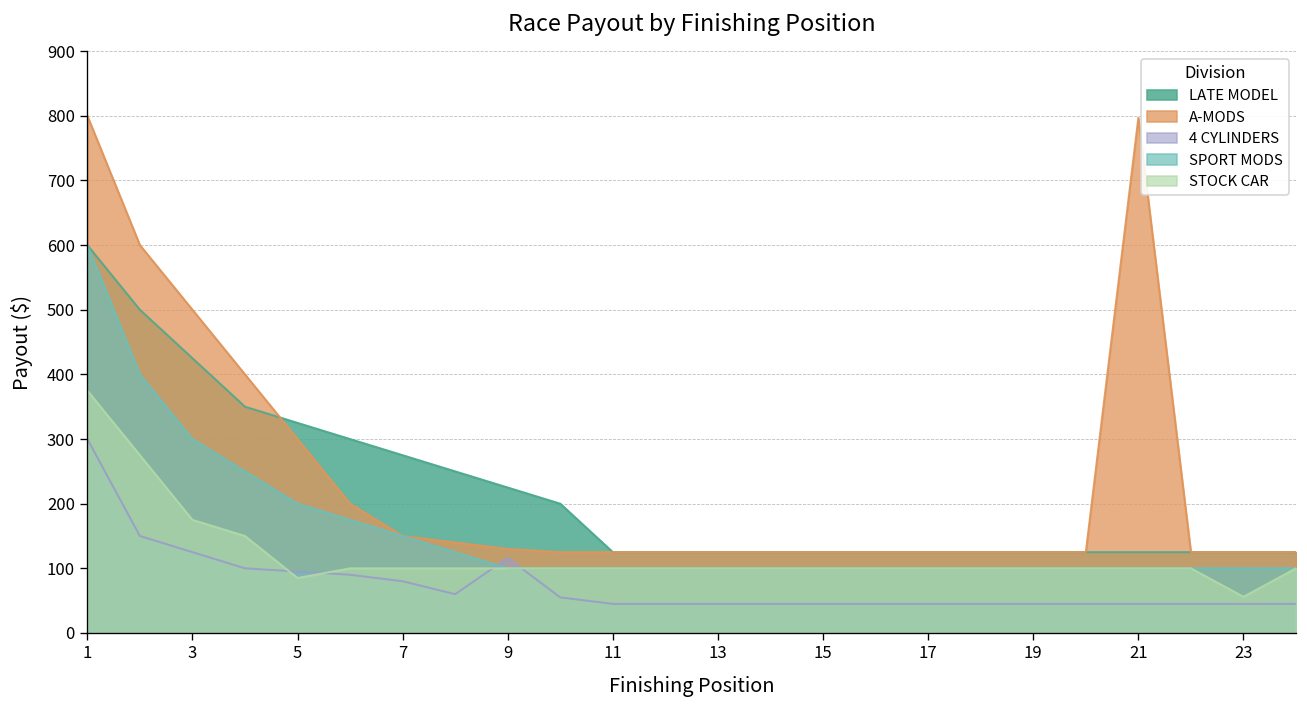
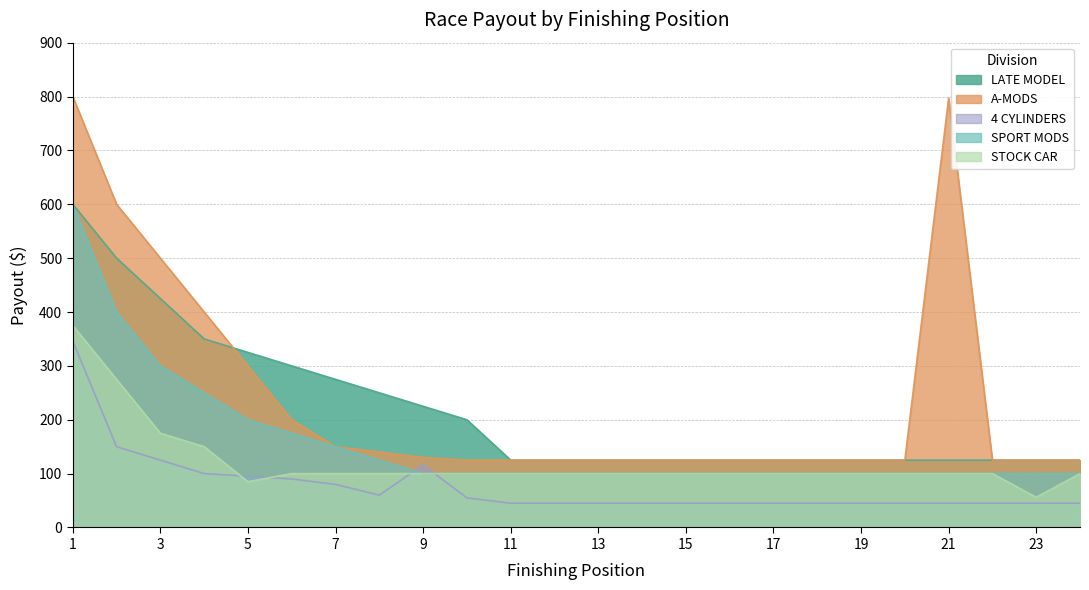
  {
    "A-MODS": {
      "1": 800,
      "3": 500,
      "5": 300,
      "9": 130,
      "21": 800
    },
    "4 CYLINDERS": {
-     "1": 300,
+     "1": 350,
      "3": 130,
      "5": 100,
      "7": 80,
      "9": 120,
      "11": 50,
      "13": 50,
      "15": 50,
      "17": 50,
      "19": 50,
      "21": 50,
      "23": 50
    },
    "STOCK CAR": {
      "1": 380,
      "3": 180,
      "5": 90,
      "7": 100,
      "23": 60
    }
  }
